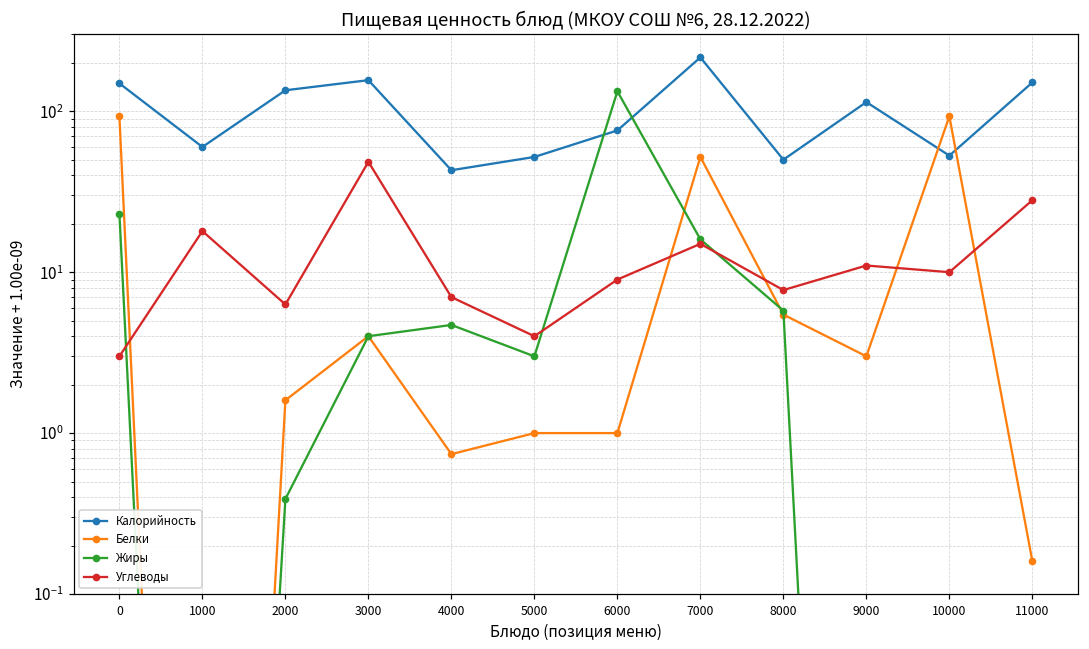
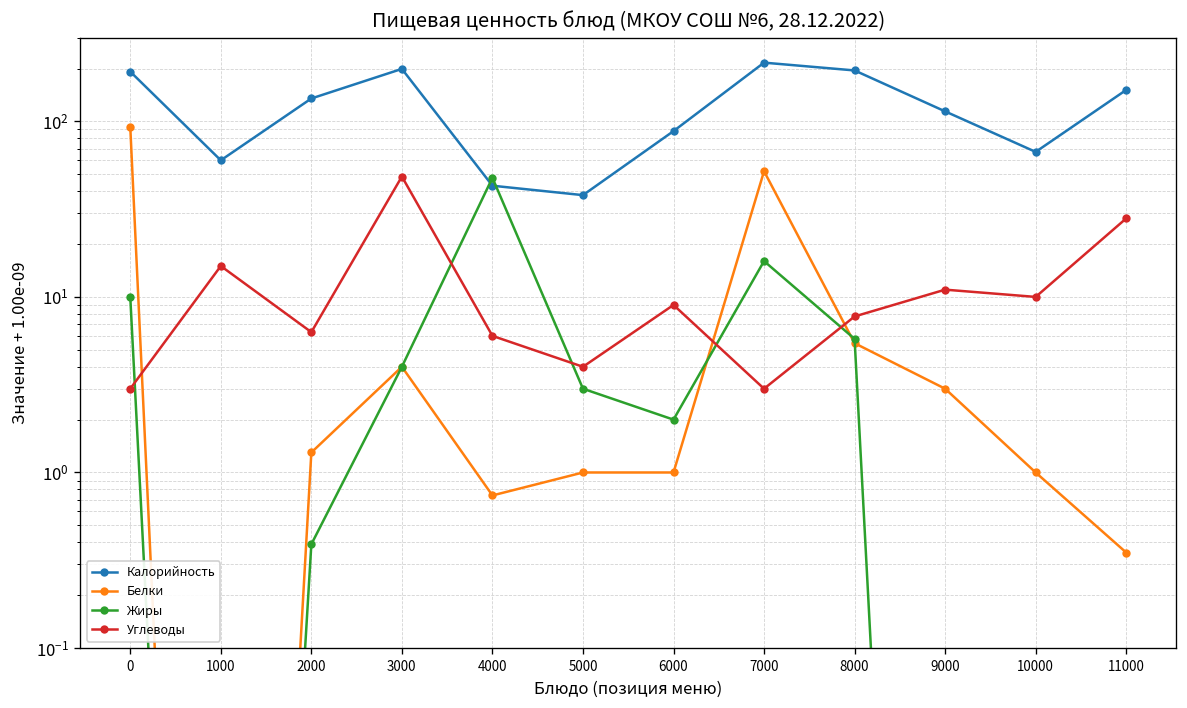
  {
    "Калорийность": {
-     "0": 150,
+     "0": 190,
      "1000": 60,
      "2000": 140,
-     "3000": 160,
+     "3000": 200,
      "4000": 43,
-     "5000": 52,
-     "6000": 80,
+     "5000": 38,
+     "6000": 90,
      "7000": 220,
-     "8000": 50,
+     "8000": 200,
      "9000": 110,
-     "10000": 53,
+     "10000": 70,
      "11000": 150
    },
    "Белки": {
      "0": 90,
-     "2000": 1.6,
+     "2000": 1.3,
      "4000": 0.7,
      "5000": 1.0,
      "6000": 1.0,
      "7000": 52,
      "8000": 5.5,
      "9000": 3.0,
-     "10000": 90,
-     "11000": 0.16
+     "10000": 1,
+     "11000": 0.35
    },
    "Жиры": {
-     "0": 23,
+     "0": 10,
      "2000": 0.4,
-     "4000": 4.7,
+     "4000": 48,
      "5000": 3.0,
-     "6000": 130,
+     "6000": 2,
      "7000": 16,
      "8000": 5.8
    },
    "Углеводы": {
      "0": 3,
-     "1000": 18,
+     "1000": 15,
      "2000": 6.3,
      "3000": 49,
-     "4000": 7,
+     "4000": 6,
      "5000": 4,
      "6000": 9,
-     "7000": 15,
+     "7000": 3,
      "8000": 8,
      "9000": 11,
      "10000": 10,
      "11000": 28
    }
  }
